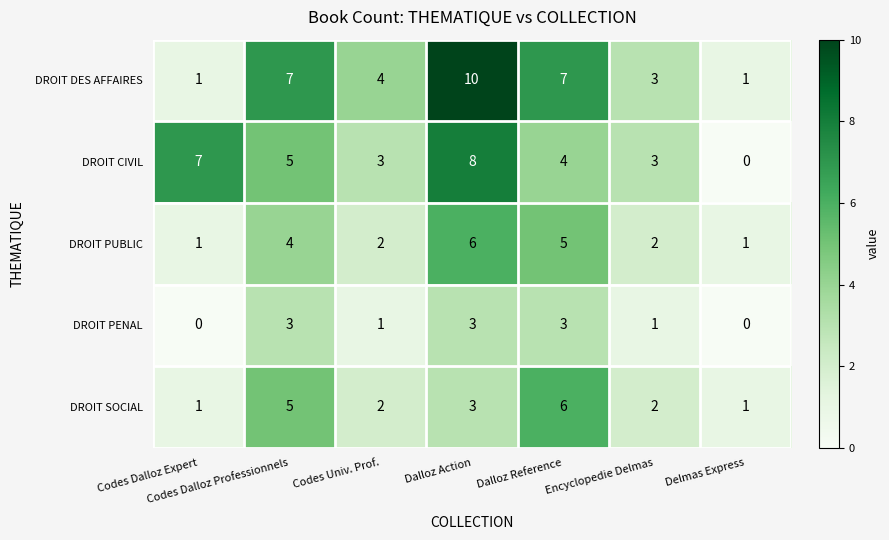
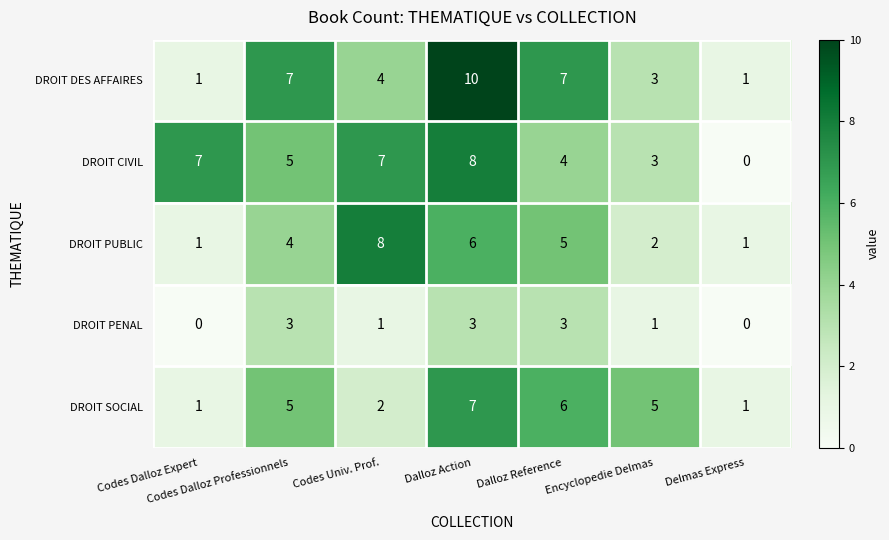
  {
    "DROIT DES AFFAIRES": {
      "Codes Dalloz Expert": 1,
      "Codes Dalloz Professionnels": 7,
      "Codes Univ. Prof.": 4,
      "Dalloz Action": 10,
      "Dalloz Reference": 7,
      "Encyclopedie Delmas": 3,
      "Delmas Express": 1
    },
    "DROIT CIVIL": {
      "Codes Dalloz Expert": 7,
      "Codes Dalloz Professionnels": 5,
-     "Codes Univ. Prof.": 3,
+     "Codes Univ. Prof.": 7,
      "Dalloz Action": 8,
      "Dalloz Reference": 4,
      "Encyclopedie Delmas": 3,
      "Delmas Express": 0
    },
    "DROIT PUBLIC": {
      "Codes Dalloz Expert": 1,
      "Codes Dalloz Professionnels": 4,
-     "Codes Univ. Prof.": 2,
+     "Codes Univ. Prof.": 8,
      "Dalloz Action": 6,
      "Dalloz Reference": 5,
      "Encyclopedie Delmas": 2,
      "Delmas Express": 1
    },
    "DROIT PENAL": {
      "Codes Dalloz Expert": 0,
      "Codes Dalloz Professionnels": 3,
      "Codes Univ. Prof.": 1,
      "Dalloz Action": 3,
      "Dalloz Reference": 3,
      "Encyclopedie Delmas": 1,
      "Delmas Express": 0
    },
    "DROIT SOCIAL": {
      "Codes Dalloz Expert": 1,
      "Codes Dalloz Professionnels": 5,
      "Codes Univ. Prof.": 2,
-     "Dalloz Action": 3,
+     "Dalloz Action": 7,
      "Dalloz Reference": 6,
-     "Encyclopedie Delmas": 2,
+     "Encyclopedie Delmas": 5,
      "Delmas Express": 1
    }
  }
